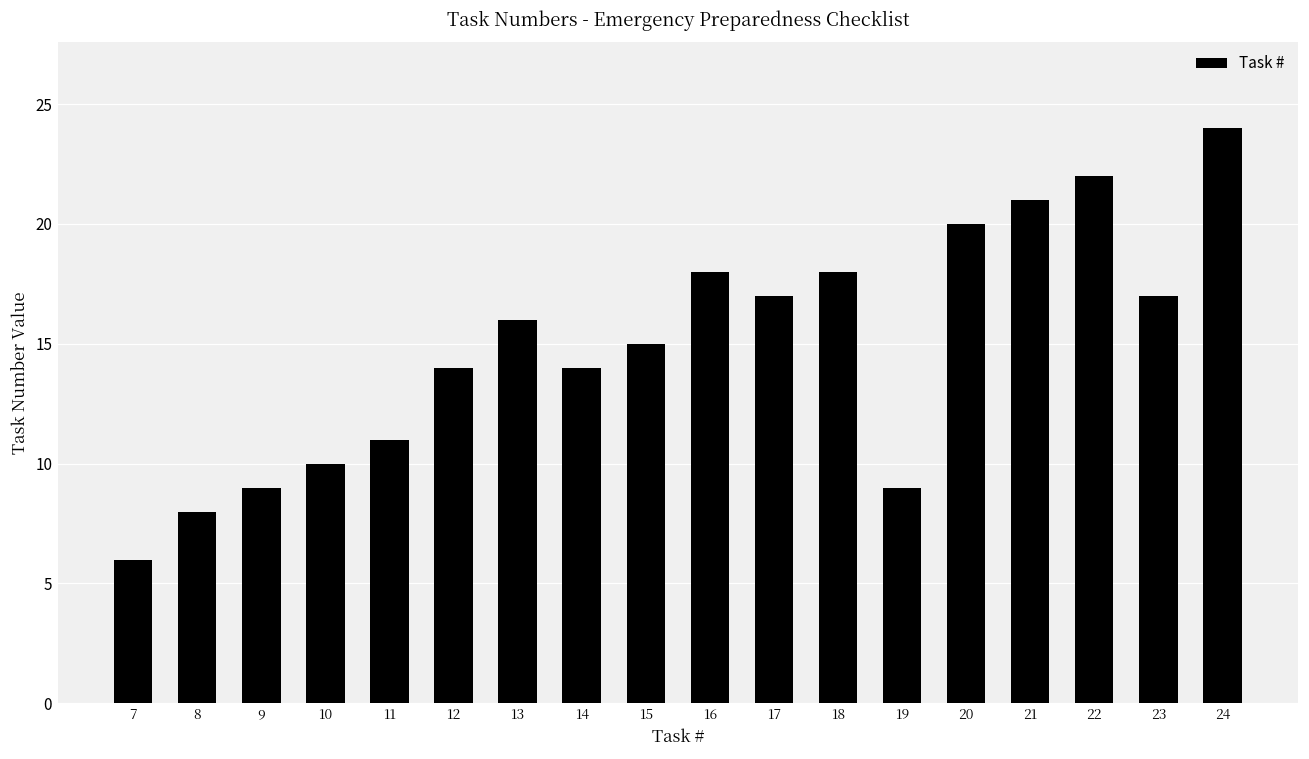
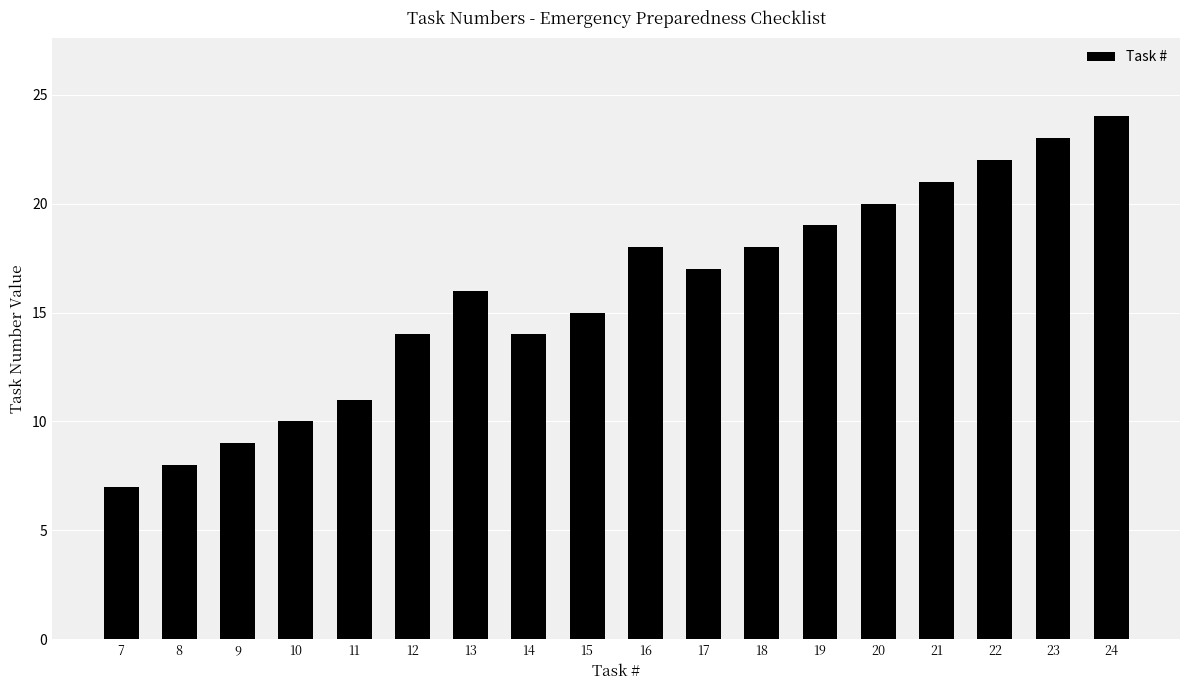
  {
-   "7": 6,
+   "7": 7,
    "8": 8,
    "9": 9,
    "10": 10,
    "11": 11,
    "12": 14,
    "13": 16,
    "14": 14,
    "15": 15,
    "16": 18,
    "17": 17,
    "18": 18,
-   "19": 9,
+   "19": 19,
    "20": 20,
    "21": 21,
    "22": 22,
-   "23": 17,
+   "23": 23,
    "24": 24
  }
